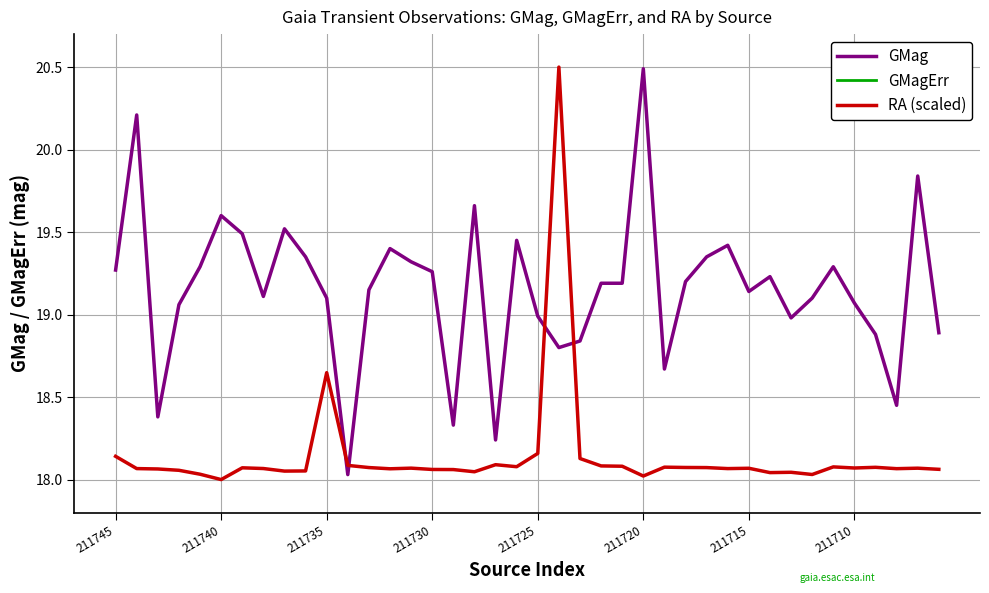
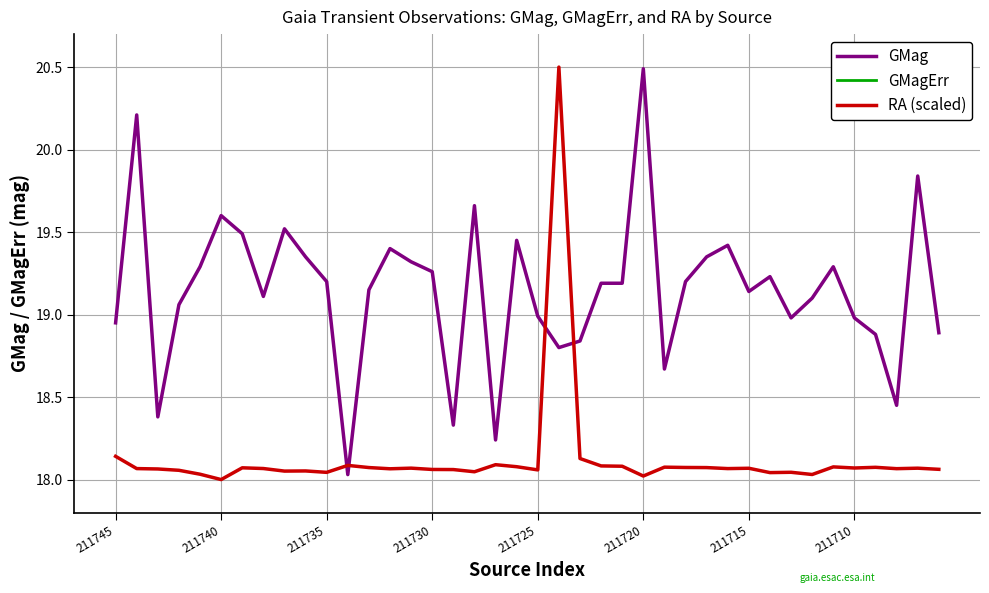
  {
    "GMag": {
-     "211745": 19.27,
+     "211745": 18.95,
      "211740": 19.60,
-     "211735": 19.1,
+     "211735": 19.2,
      "211730": 19.26,
      "211725": 18.99,
      "211720": 20.49,
      "211715": 19.14,
-     "211710": 19.07
+     "211710": 18.98
    },
    "RA (scaled)": {
      "211745": 18.14,
      "211740": 18.00,
-     "211735": 18.65,
+     "211735": 18.04,
      "211730": 18.06,
-     "211725": 18.16,
+     "211725": 18.06,
      "211720": 18.02,
      "211715": 18.07,
      "211710": 18.07
    }
  }
